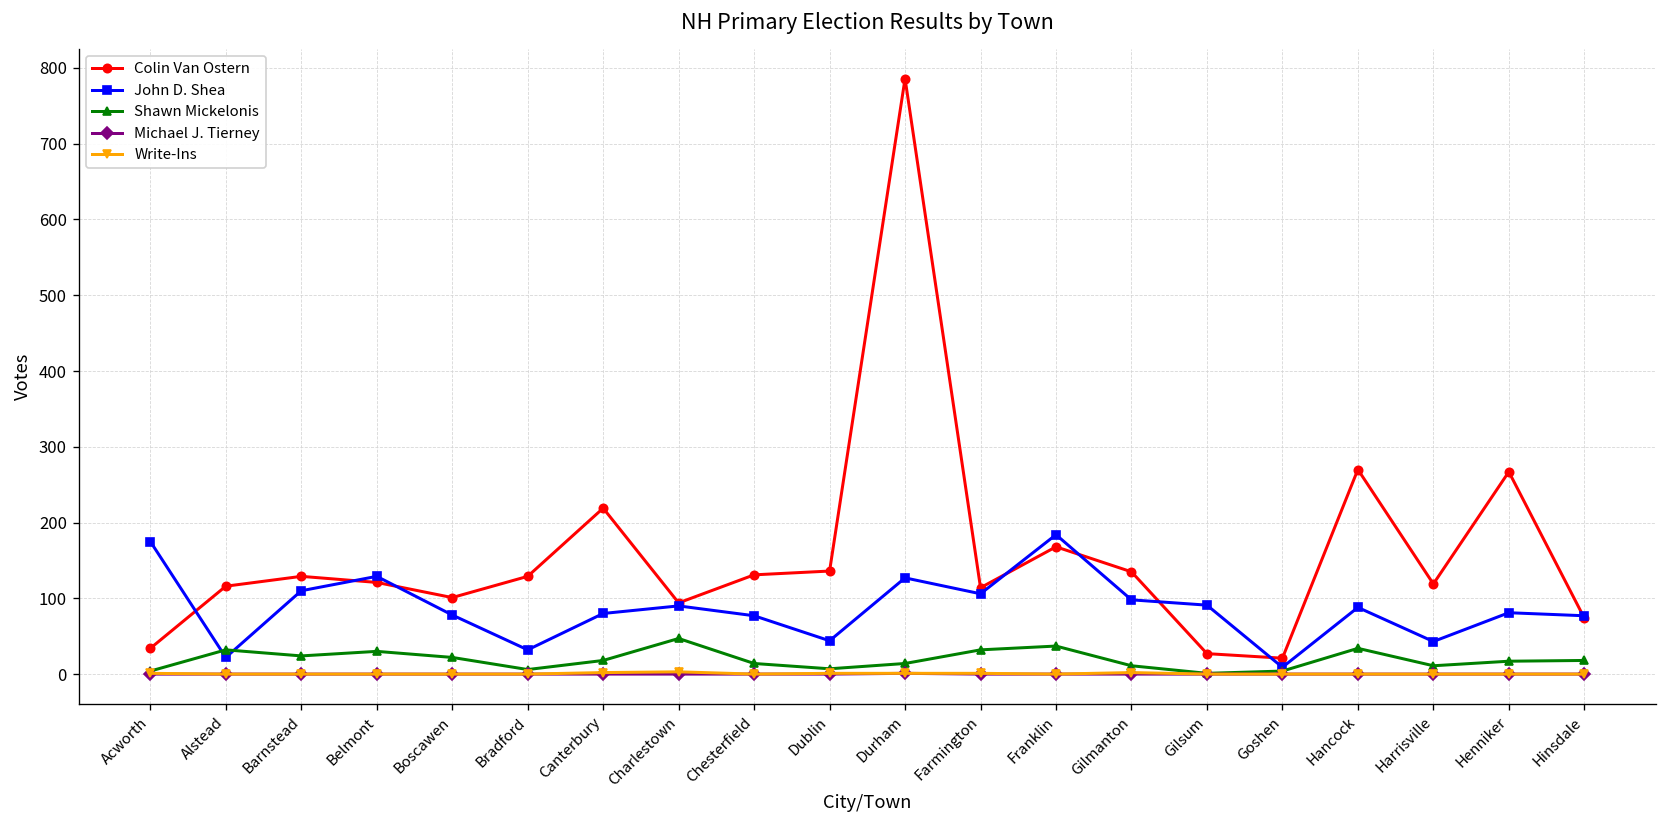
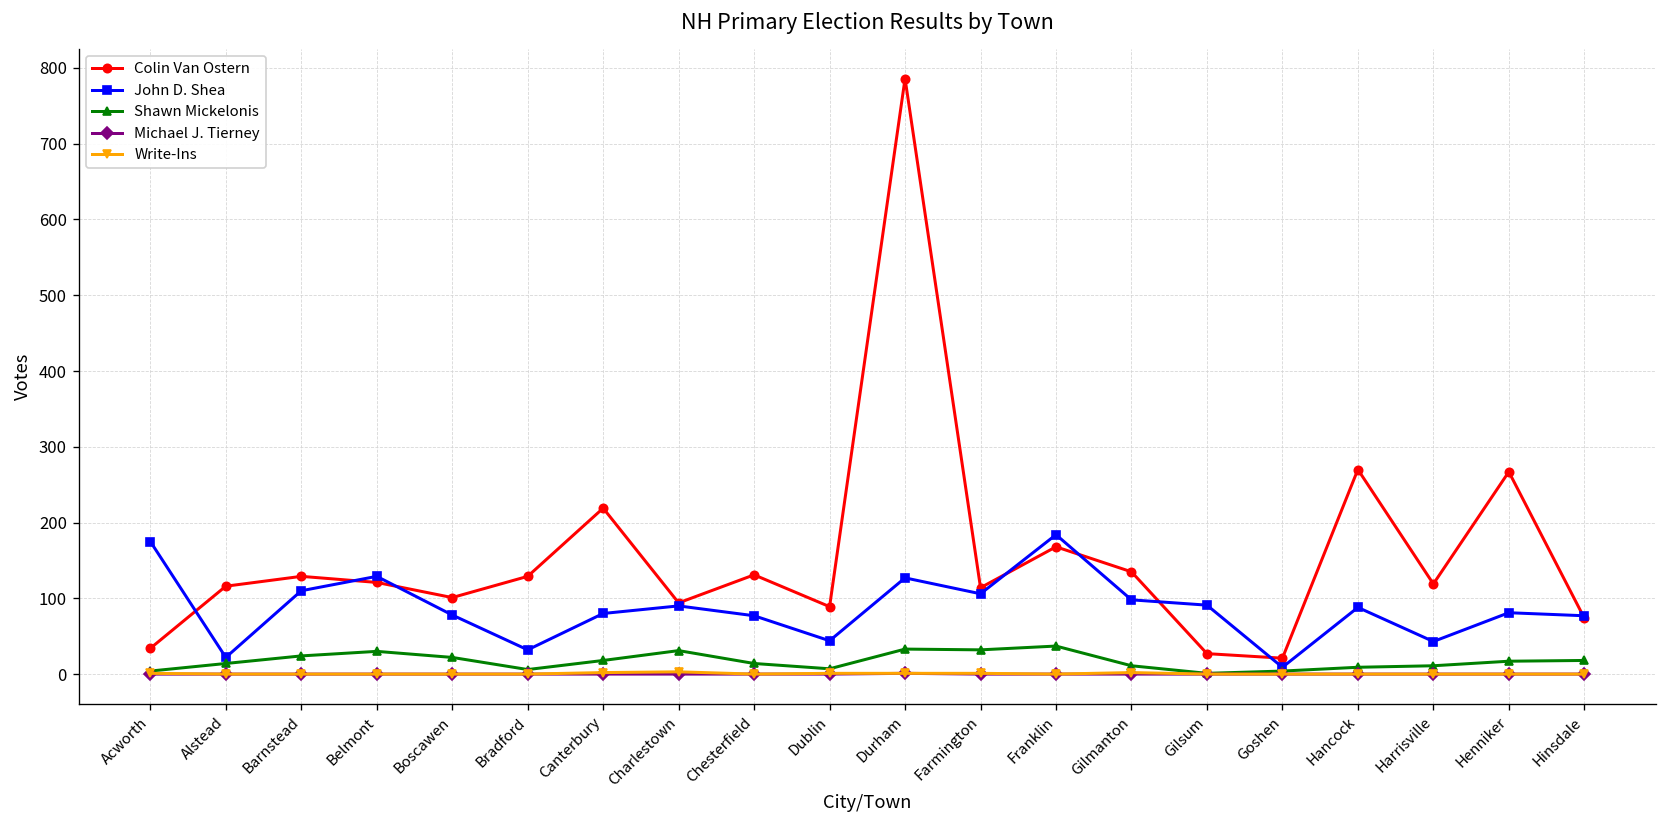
  {
    "Colin Van Ostern": {
      "Acworth": 30,
      "Alstead": 120,
      "Barnstead": 130,
      "Belmont": 120,
      "Boscawen": 100,
      "Bradford": 130,
      "Canterbury": 220,
      "Chesterfield": 130,
-     "Dublin": 140,
+     "Dublin": 90,
      "Durham": 790,
      "Farmington": 110,
      "Franklin": 170,
      "Gilmanton": 140,
      "Gilsum": 30,
      "Goshen": 20,
      "Hancock": 270,
      "Harrisville": 120,
      "Henniker": 270
    },
    "John D. Shea": {
      "Acworth": 180,
      "Alstead": 20,
      "Barnstead": 110,
      "Belmont": 130,
      "Boscawen": 80,
      "Bradford": 30,
      "Canterbury": 80,
      "Chesterfield": 80,
      "Dublin": 40,
      "Durham": 130,
      "Farmington": 110,
      "Franklin": 180,
      "Gilmanton": 100,
      "Gilsum": 90,
      "Goshen": 10,
      "Hancock": 90,
      "Harrisville": 40,
      "Henniker": 80
    },
    "Shawn Mickelonis": {
-     "Alstead": 30,
+     "Alstead": 10,
      "Barnstead": 20,
      "Belmont": 30,
      "Boscawen": 20,
      "Bradford": 10,
      "Canterbury": 20,
-     "Charlestown": 50,
+     "Charlestown": 30,
      "Chesterfield": 10,
      "Dublin": 10,
-     "Durham": 10,
+     "Durham": 30,
      "Farmington": 30,
      "Franklin": 40,
      "Gilmanton": 10,
-     "Hancock": 30,
+     "Hancock": 10,
      "Harrisville": 10,
      "Henniker": 20,
      "Hinsdale": 20
    }
  }
